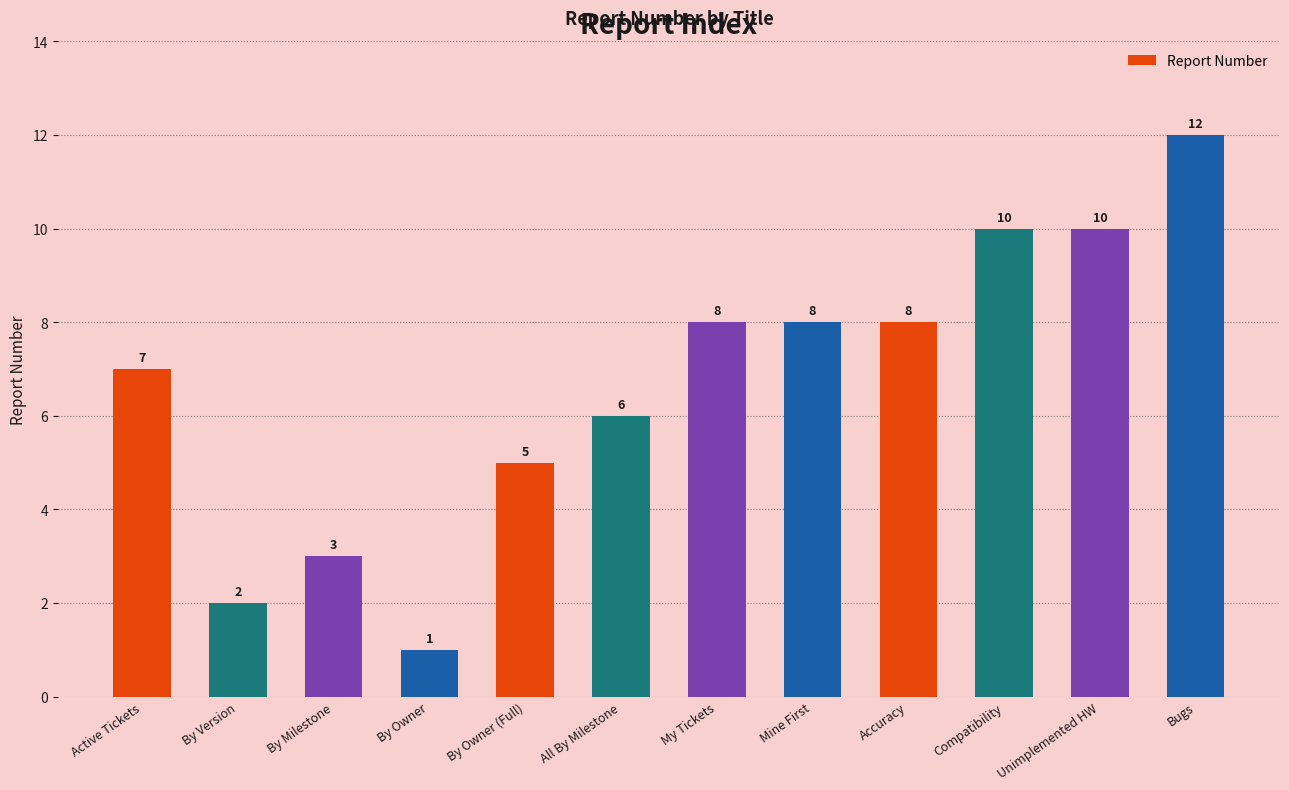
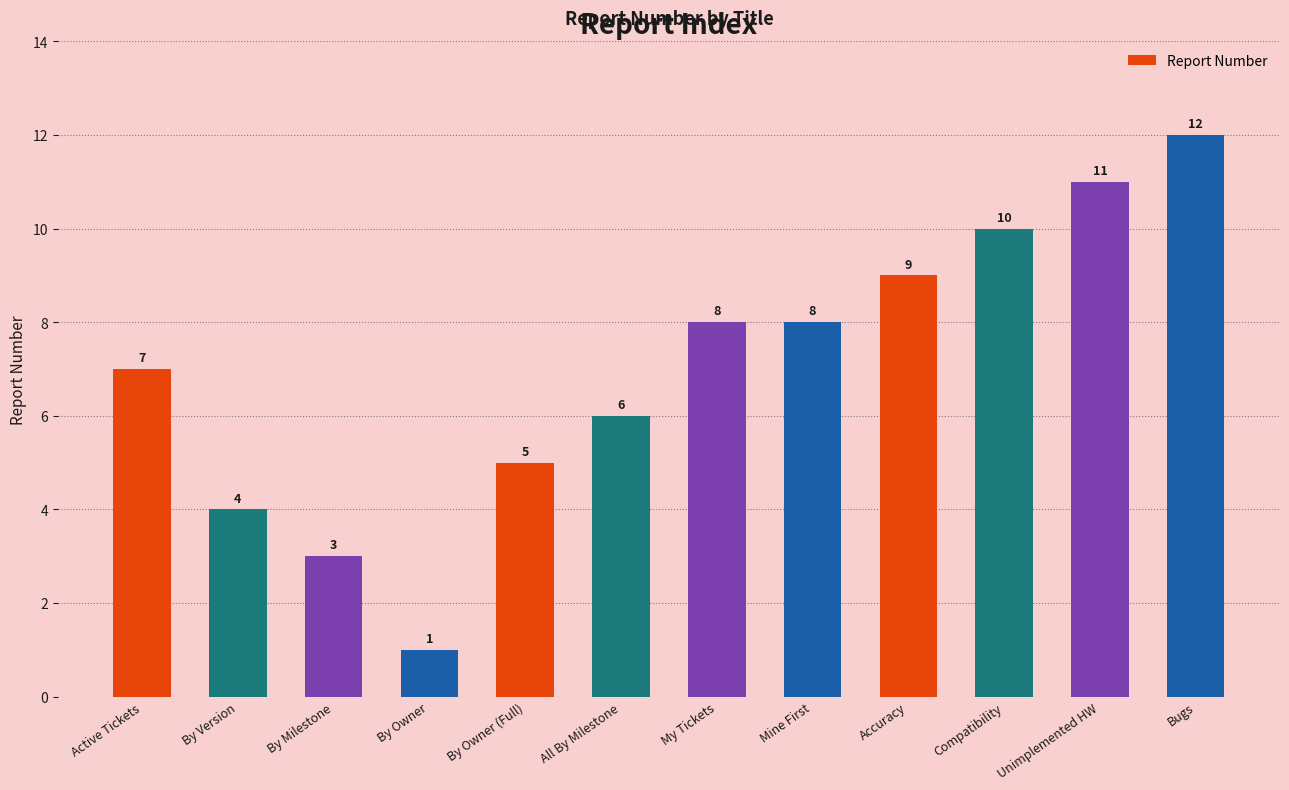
  {
    "Active Tickets": 7,
-   "By Version": 2,
+   "By Version": 4,
    "By Milestone": 3,
    "By Owner": 1,
    "By Owner (Full)": 5,
    "All By Milestone": 6,
    "My Tickets": 8,
    "Mine First": 8,
-   "Accuracy": 8,
+   "Accuracy": 9,
    "Compatibility": 10,
-   "Unimplemented HW": 10,
+   "Unimplemented HW": 11,
    "Bugs": 12
  }
